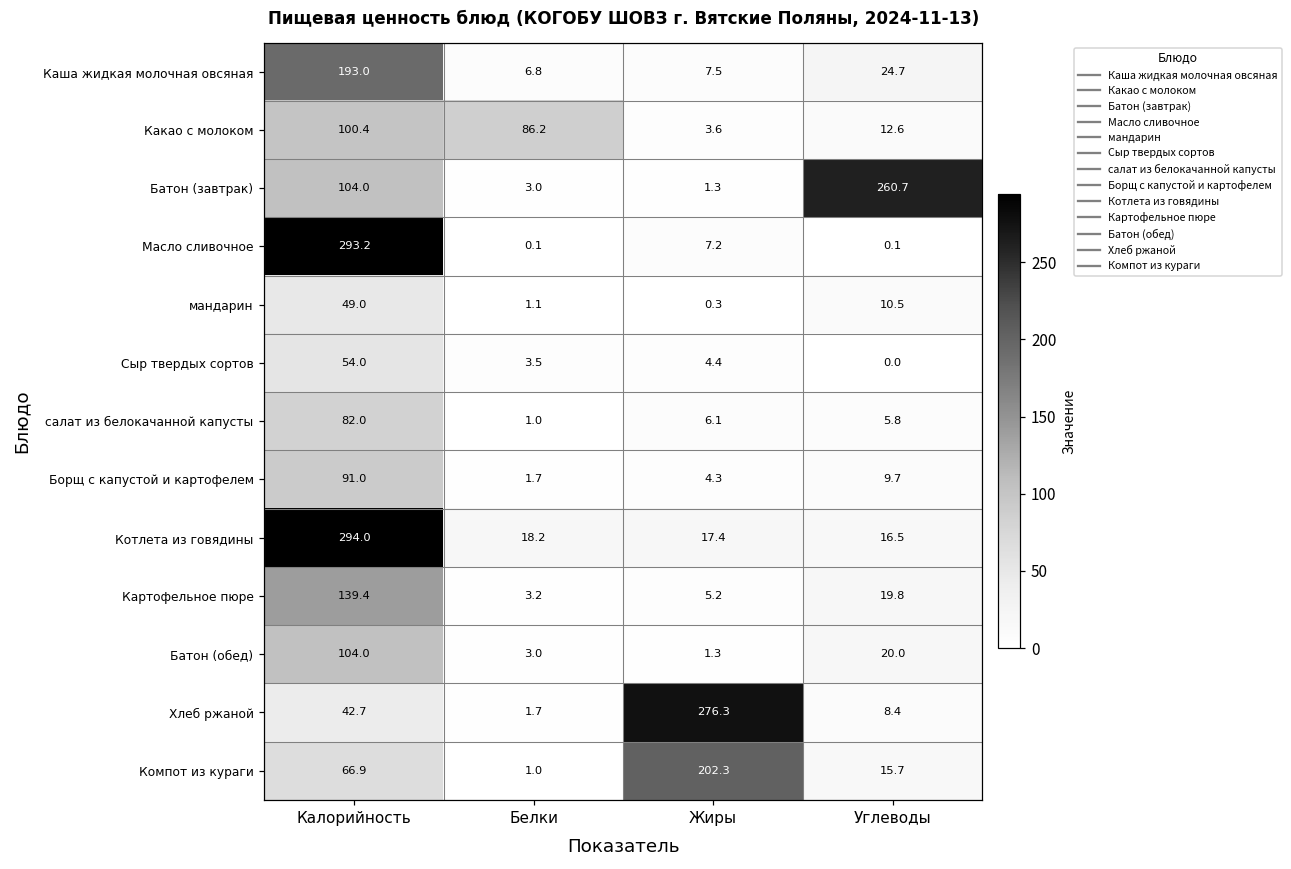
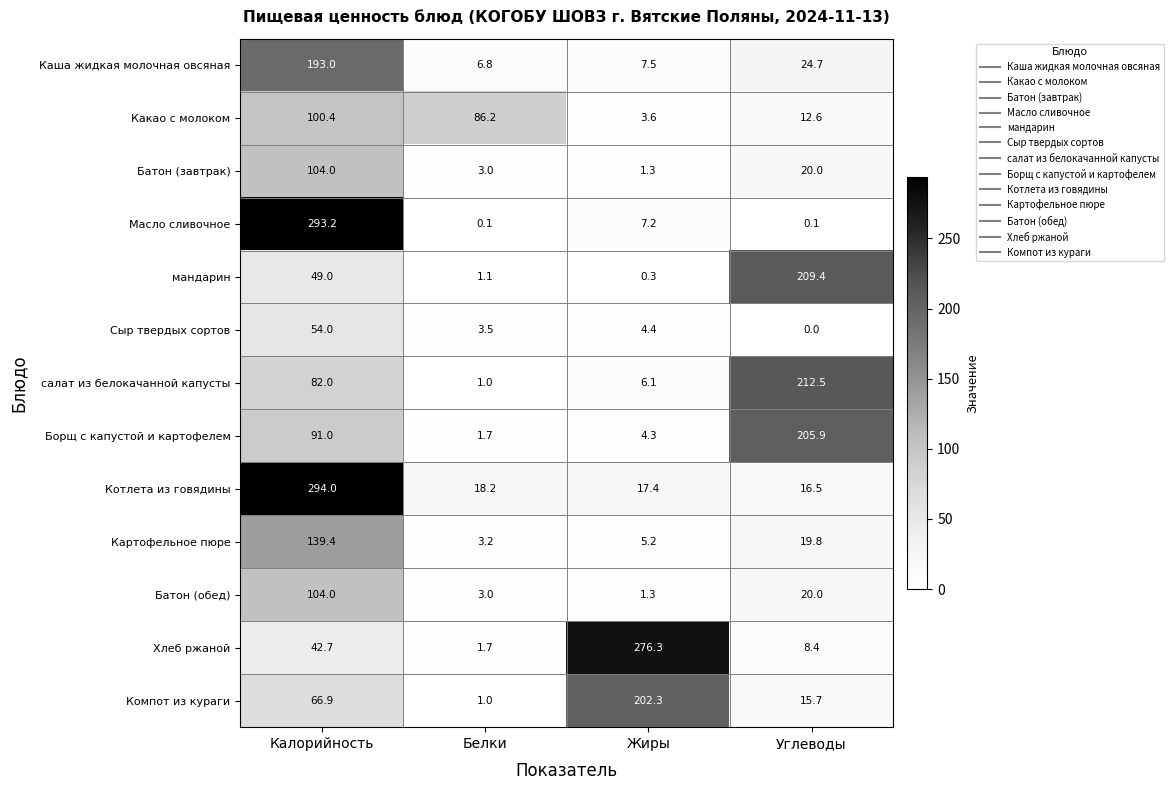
  {
    "Каша жидкая молочная овсяная": {
      "Калорийность": 193.0,
      "Белки": 6.8,
      "Жиры": 7.5,
      "Углеводы": 24.7
    },
    "Какао с молоком": {
      "Калорийность": 100.4,
      "Белки": 86.2,
      "Жиры": 3.6,
      "Углеводы": 12.6
    },
    "Батон (завтрак)": {
      "Калорийность": 104.0,
      "Белки": 3.0,
      "Жиры": 1.3,
-     "Углеводы": 260.7
+     "Углеводы": 20.0
    },
    "Масло сливочное": {
      "Калорийность": 293.2,
      "Белки": 0.1,
      "Жиры": 7.2,
      "Углеводы": 0.1
    },
    "мандарин": {
      "Калорийность": 49.0,
      "Белки": 1.1,
      "Жиры": 0.3,
-     "Углеводы": 10.5
+     "Углеводы": 209.4
    },
    "Сыр твердых сортов": {
      "Калорийность": 54.0,
      "Белки": 3.5,
      "Жиры": 4.4,
      "Углеводы": 0.0
    },
    "салат из белокачанной капусты": {
      "Калорийность": 82.0,
      "Белки": 1.0,
      "Жиры": 6.1,
-     "Углеводы": 5.8
+     "Углеводы": 212.5
    },
    "Борщ с капустой и картофелем": {
      "Калорийность": 91.0,
      "Белки": 1.7,
      "Жиры": 4.3,
-     "Углеводы": 9.7
+     "Углеводы": 205.9
    },
    "Котлета из говядины": {
      "Калорийность": 294.0,
      "Белки": 18.2,
      "Жиры": 17.4,
      "Углеводы": 16.5
    },
    "Картофельное пюре": {
      "Калорийность": 139.4,
      "Белки": 3.2,
      "Жиры": 5.2,
      "Углеводы": 19.8
    },
    "Батон (обед)": {
      "Калорийность": 104.0,
      "Белки": 3.0,
      "Жиры": 1.3,
      "Углеводы": 20.0
    },
    "Хлеб ржаной": {
      "Калорийность": 42.7,
      "Белки": 1.7,
      "Жиры": 276.3,
      "Углеводы": 8.4
    },
    "Компот из кураги": {
      "Калорийность": 66.9,
      "Белки": 1.0,
      "Жиры": 202.3,
      "Углеводы": 15.7
    }
  }
